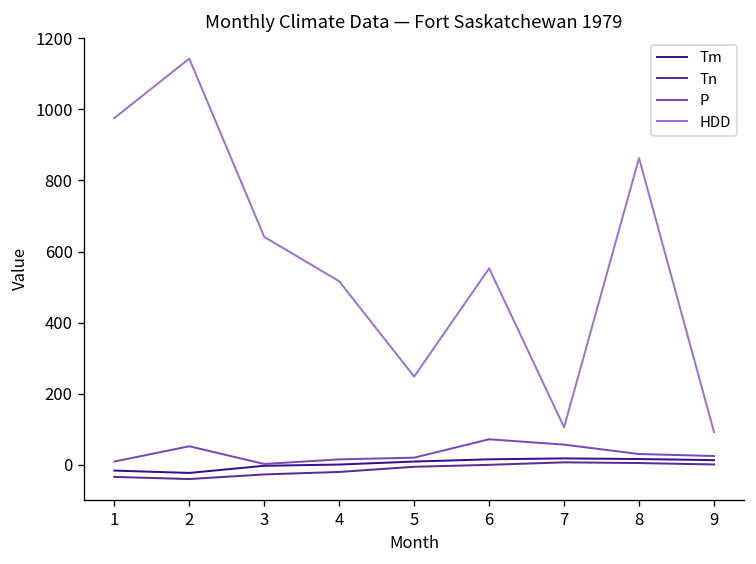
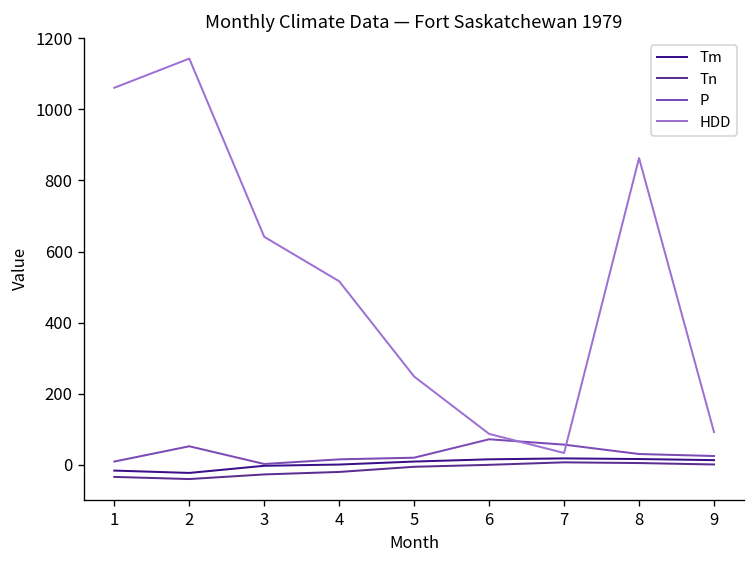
  {
    "HDD": {
-     "1": 980,
+     "1": 1060,
      "2": 1140,
      "3": 640,
      "4": 520,
      "5": 250,
-     "6": 550,
-     "7": 110,
+     "6": 90,
+     "7": 30,
      "8": 860,
      "9": 90
    }
  }
